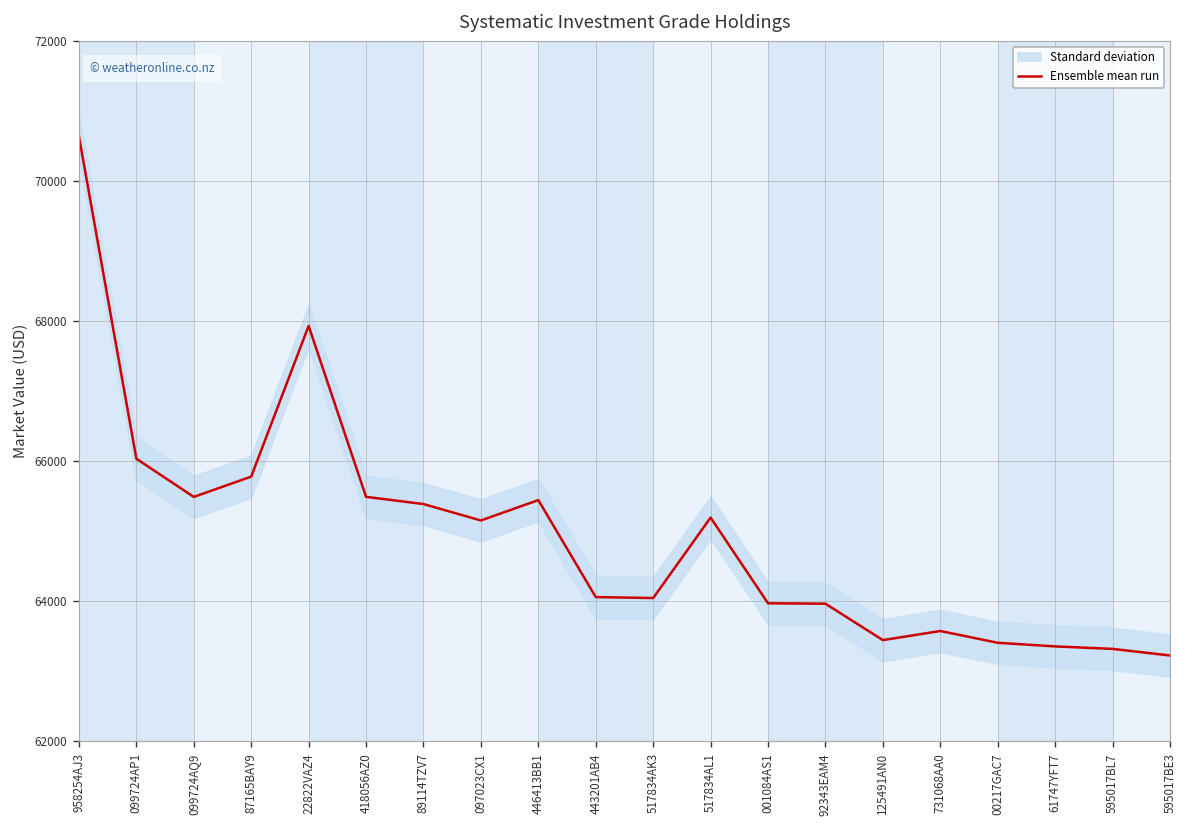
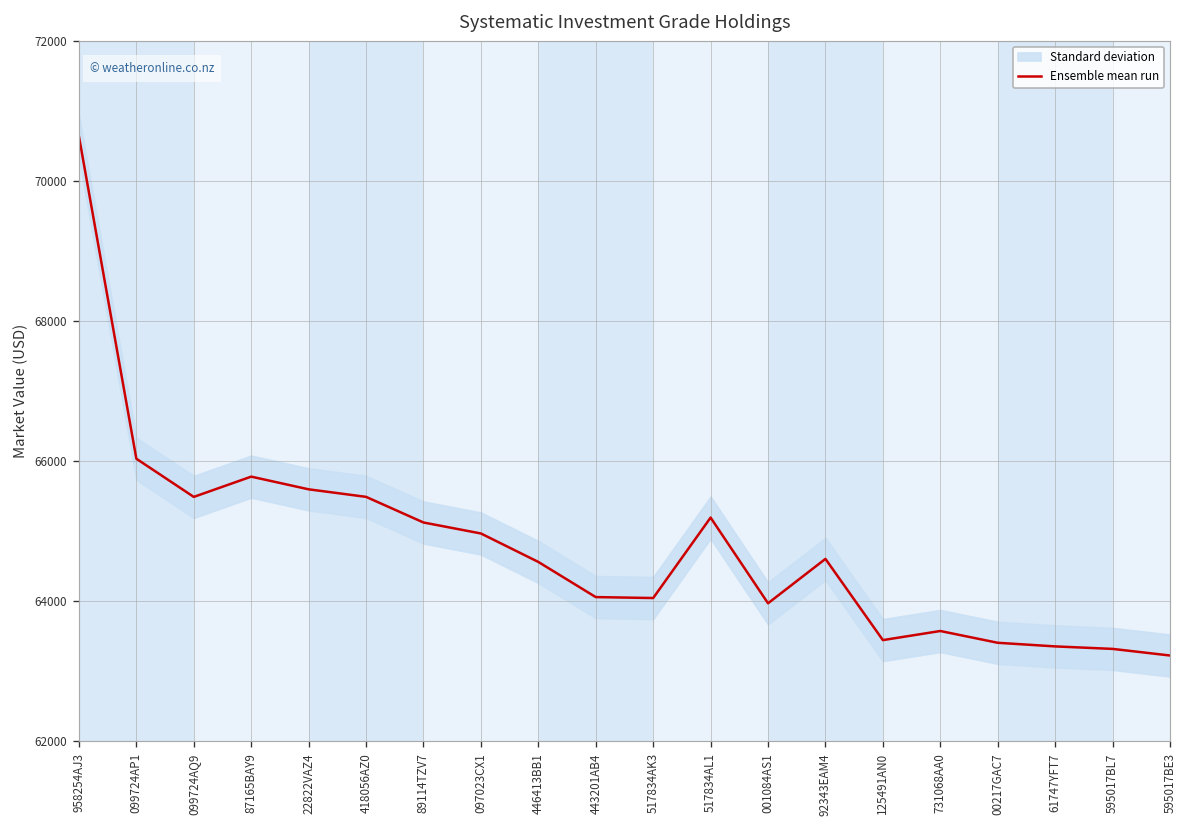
  {
    "Ensemble mean run": {
      "958254AJ3": 70600,
      "099724AP1": 66000,
      "099724AQ9": 65500,
      "87165BAY9": 65800,
-     "22822VAZ4": 67900,
+     "22822VAZ4": 65600,
      "418056AZ0": 65500,
-     "89114TZV7": 65400,
-     "097023CX1": 65200,
-     "446413BB1": 65400,
+     "89114TZV7": 65100,
+     "097023CX1": 65000,
+     "446413BB1": 64600,
      "443201AB4": 64100,
      "517834AK3": 64000,
      "517834AL1": 65200,
      "001084AS1": 64000,
-     "92343EAM4": 64000,
+     "92343EAM4": 64600,
      "125491AN0": 63400,
      "731068AA0": 63600,
      "00217GAC7": 63400,
      "61747YFT7": 63400,
      "595017BL7": 63300,
      "595017BE3": 63200
    }
  }
